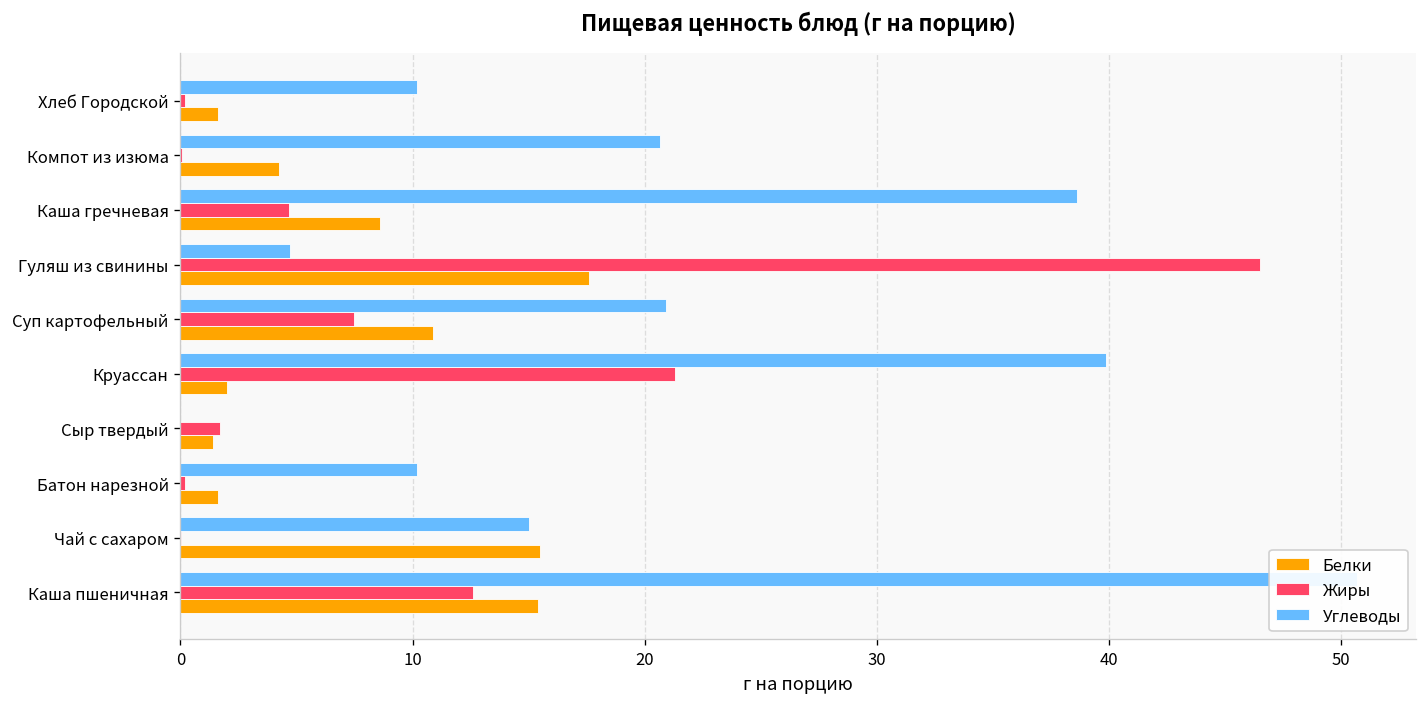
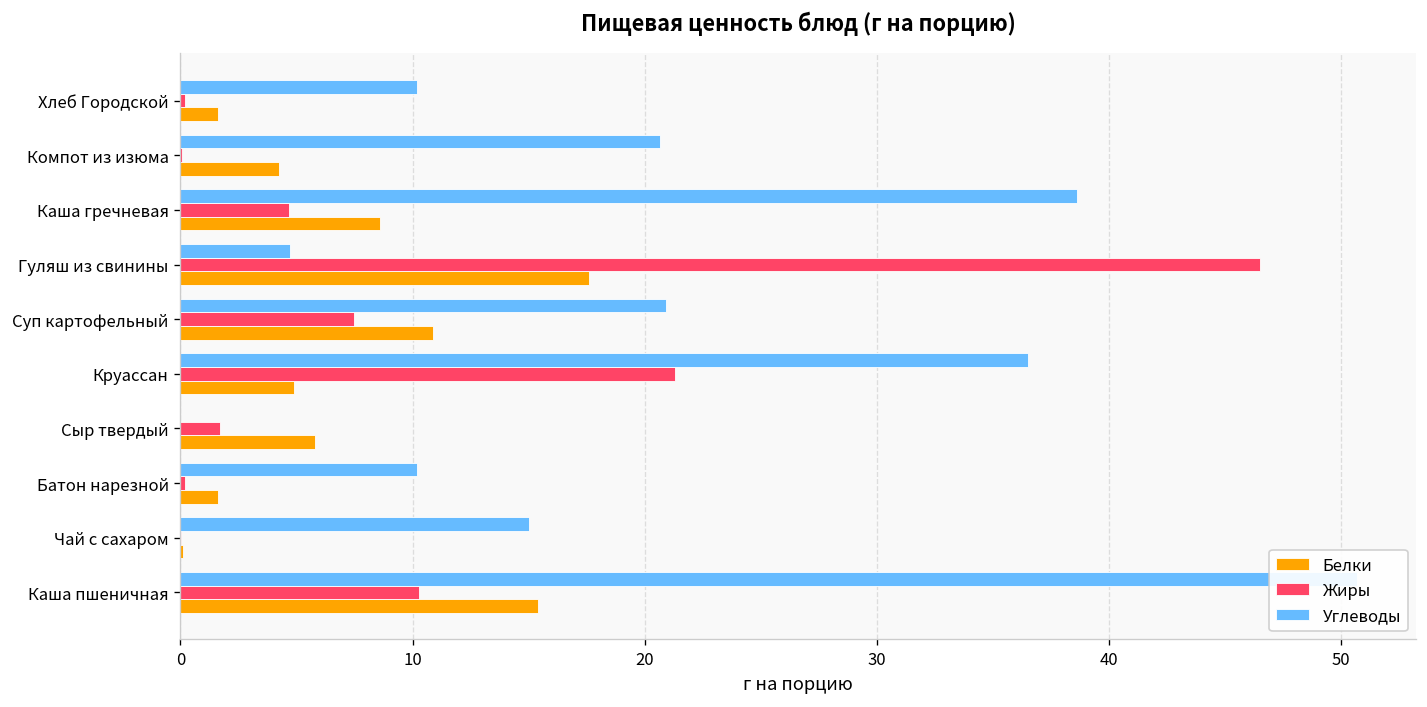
  {
    "Белки": {
      "Хлеб Городской": 1.6,
      "Компот из изюма": 4.2,
      "Каша гречневая": 8.6,
      "Гуляш из свинины": 17.6,
      "Суп картофельный": 10.9,
-     "Круассан": 2.0,
-     "Сыр твердый": 1.4,
+     "Круассан": 4.9,
+     "Сыр твердый": 5.8,
      "Батон нарезной": 1.6,
-     "Чай с сахаром": 15.5,
+     "Чай с сахаром": 0.1,
      "Каша пшеничная": 15.4
    },
    "Жиры": {
      "Хлеб Городской": 0.2,
      "Каша гречневая": 4.7,
      "Гуляш из свинины": 46.5,
      "Суп картофельный": 7.5,
      "Круассан": 21.3,
      "Сыр твердый": 1.7,
      "Батон нарезной": 0.2,
-     "Каша пшеничная": 12.6
+     "Каша пшеничная": 10.3
    },
    "Углеводы": {
      "Хлеб Городской": 10.2,
      "Компот из изюма": 20.7,
      "Каша гречневая": 38.6,
      "Гуляш из свинины": 4.7,
      "Суп картофельный": 20.9,
-     "Круассан": 39.9,
+     "Круассан": 36.5,
      "Сыр твердый": 0.0,
      "Батон нарезной": 10.2,
      "Чай с сахаром": 15.0
    }
  }
